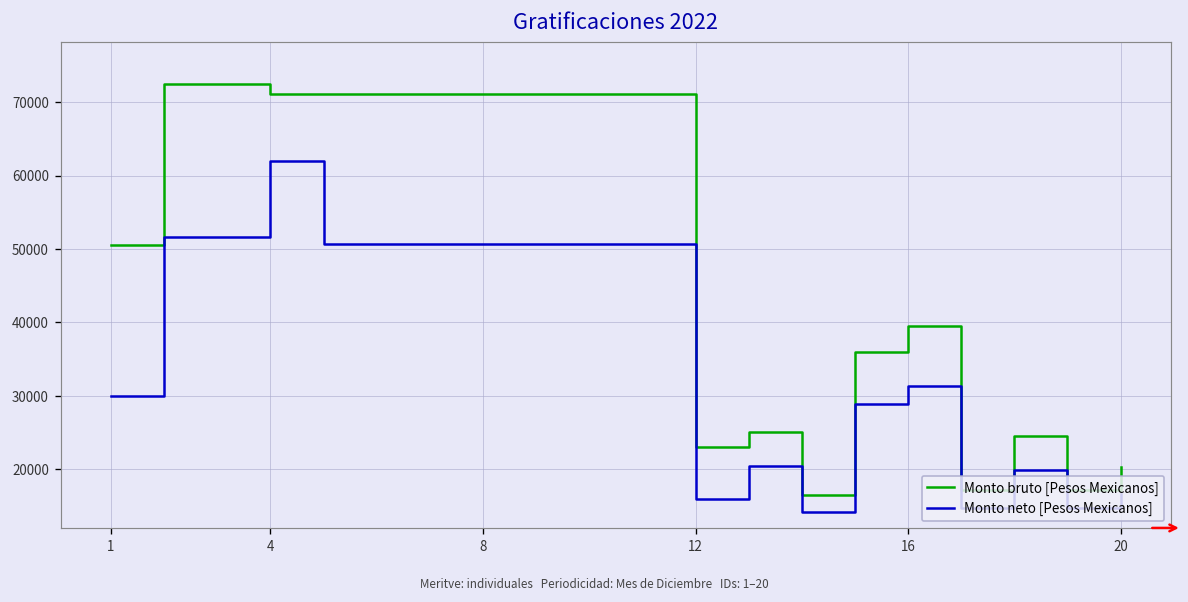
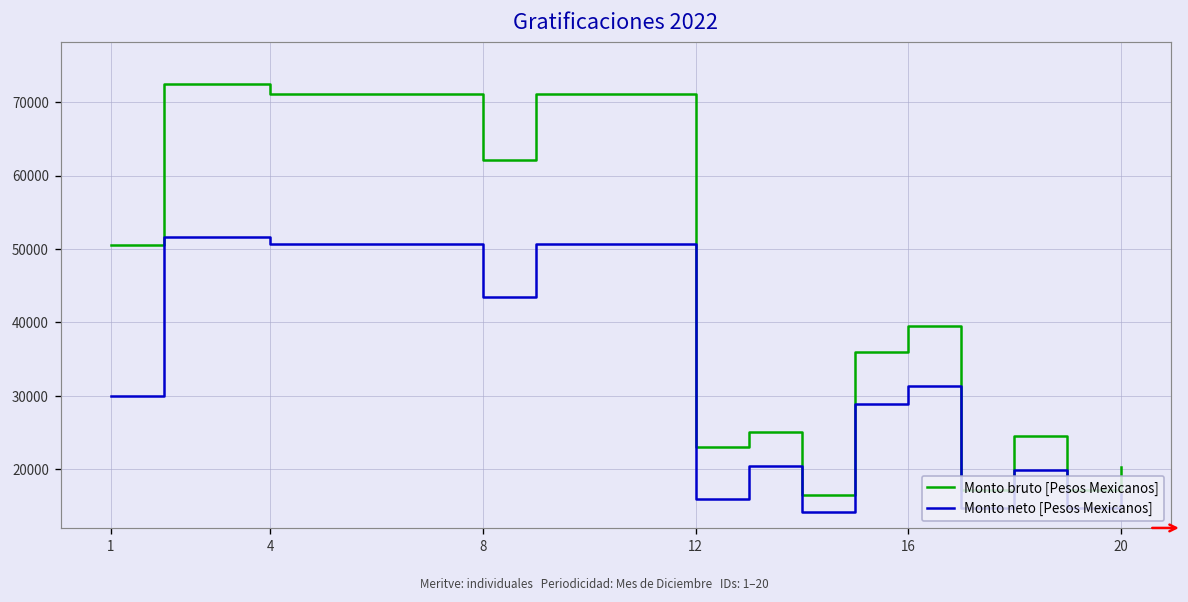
  {
    "Monto bruto [Pesos Mexicanos]": {
      "1": 51000,
      "4": 71000,
-     "8": 71000,
+     "8": 62000,
      "12": 23000,
      "16": 40000,
      "20": 20000
    },
    "Monto neto [Pesos Mexicanos]": {
      "1": 30000,
-     "4": 62000,
-     "8": 51000,
+     "4": 51000,
+     "8": 43000,
      "12": 16000,
      "16": 31000
    }
  }
